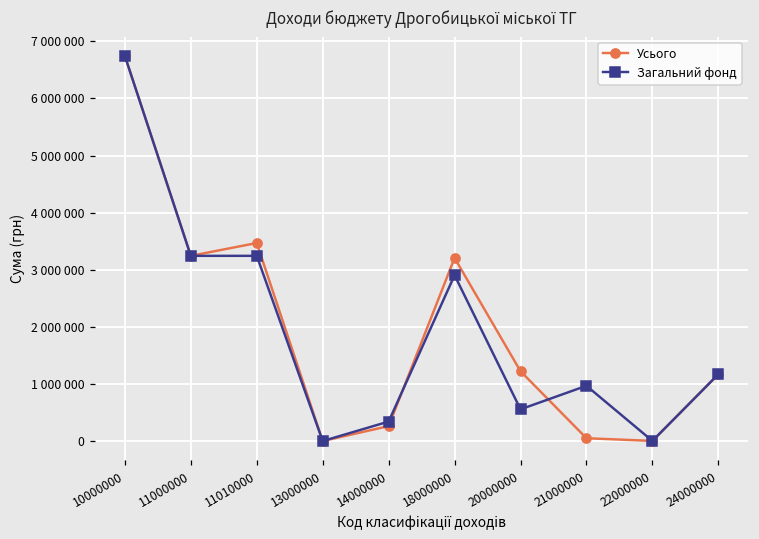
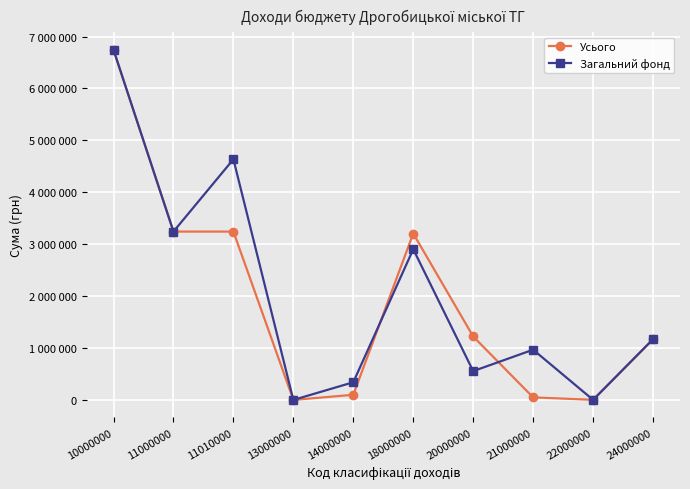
  {
    "Усього": {
-     "11010000": 3500000,
-     "14000000": 300000,
+     "11010000": 3200000,
+     "14000000": 100000,
      "18000000": 3200000,
      "20000000": 1200000,
      "21000000": 100000
    },
    "Загальний фонд": {
-     "11010000": 3200000,
+     "11010000": 4600000,
      "14000000": 300000,
      "18000000": 2900000,
      "20000000": 600000,
      "21000000": 1000000
    }
  }
